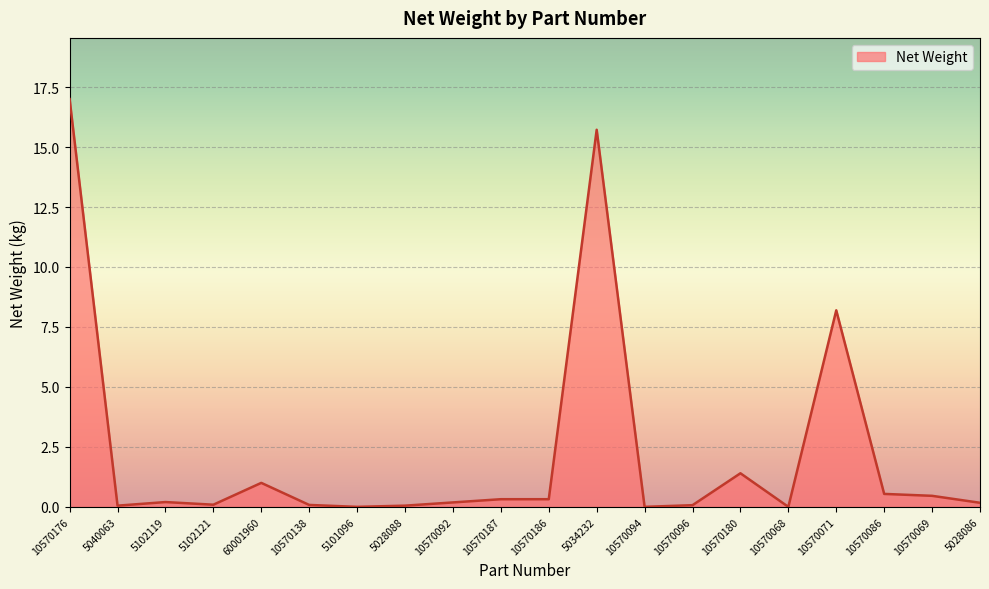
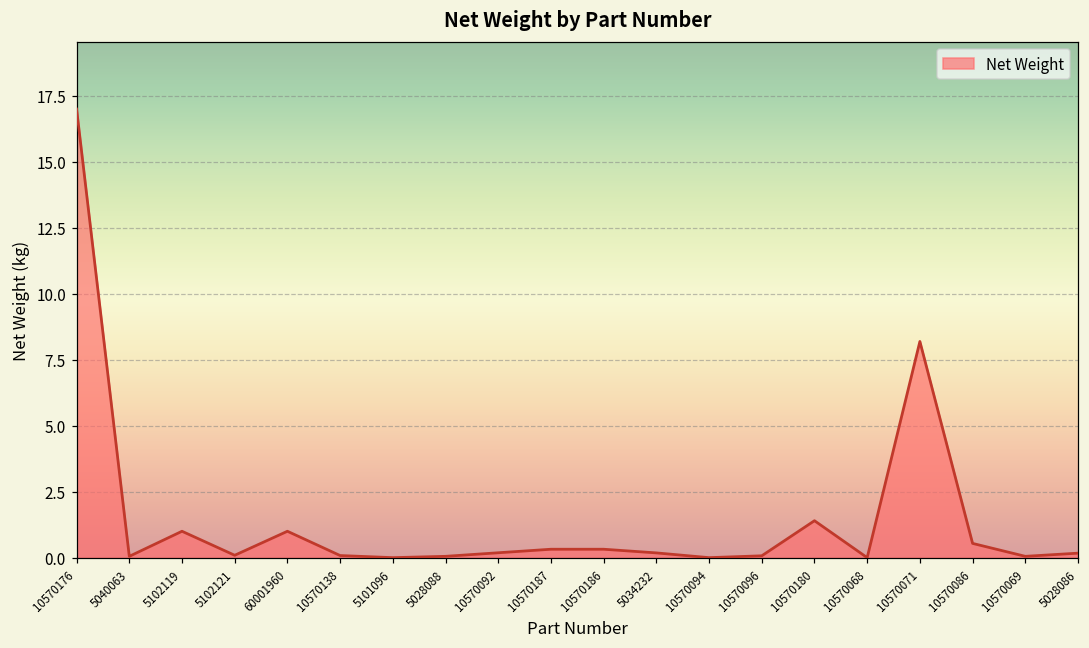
  {
    "10570176": 17.0,
    "5040063": 0.1,
-   "5102119": 0.2,
+   "5102119": 1.0,
    "5102121": 0.1,
    "60001960": 1.0,
    "10570138": 0.1,
    "5101096": 0.0,
    "5028088": 0.1,
    "10570092": 0.2,
    "10570187": 0.3,
    "10570186": 0.3,
-   "5034232": 15.7,
+   "5034232": 0.2,
    "10570094": 0.0,
    "10570096": 0.1,
    "10570180": 1.4,
    "10570068": 0.0,
    "10570071": 8.2,
    "10570086": 0.5,
-   "10570069": 0.5,
+   "10570069": 0.1,
    "5028086": 0.2
  }
